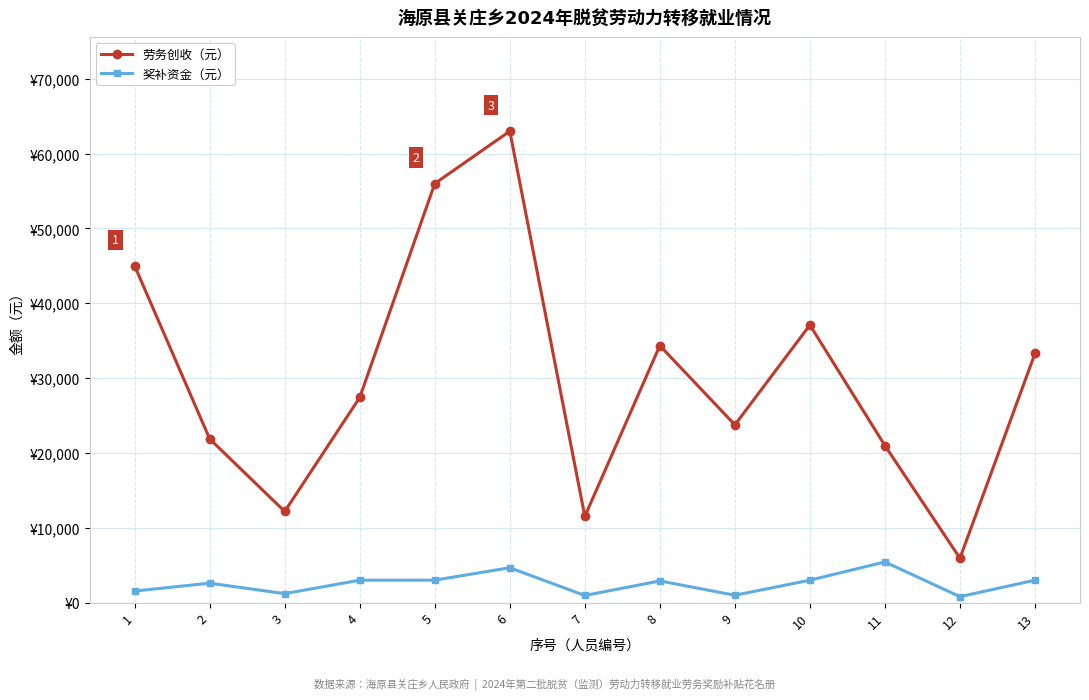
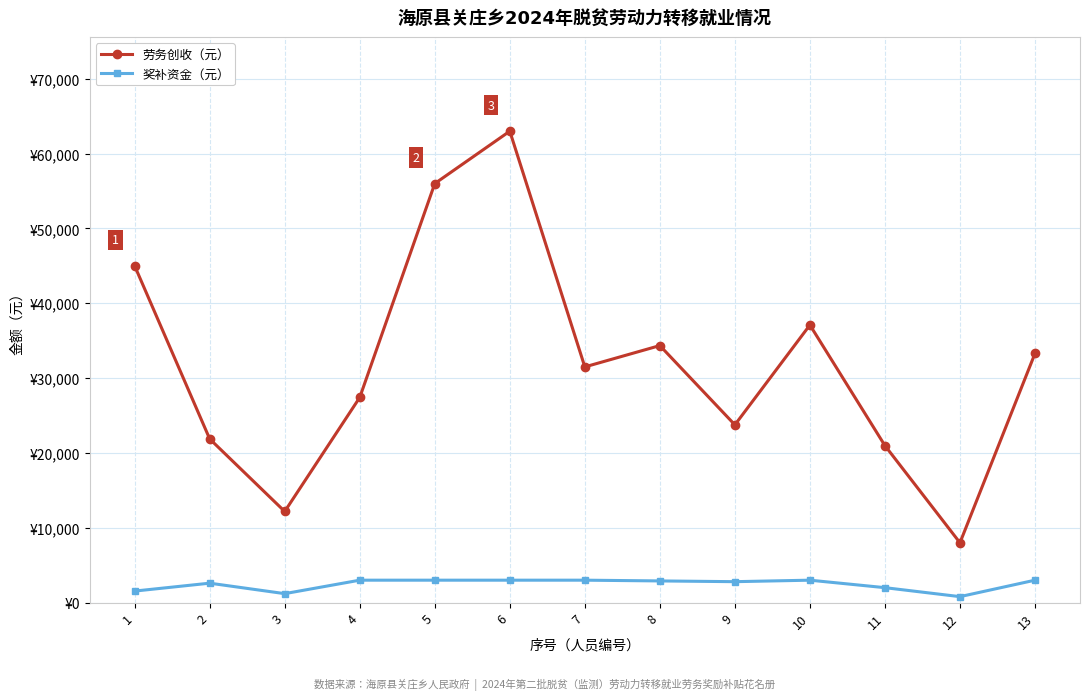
  {
    "劳务创收（元）": {
      "2": "¥22,000",
      "3": "¥12,000",
      "4": "¥27,000",
-     "7": "¥12,000",
+     "7": "¥32,000",
      "8": "¥34,000",
      "9": "¥24,000",
      "10": "¥37,000",
      "11": "¥21,000",
-     "12": "¥6,000",
+     "12": "¥8,000",
      "13": "¥33,000"
    },
    "奖补资金（元）": {
      "1": "¥2,000",
      "2": "¥3,000",
      "3": "¥1,000",
      "4": "¥3,000",
      "5": "¥3,000",
-     "6": "¥5,000",
-     "7": "¥1,000",
+     "6": "¥3,000",
+     "7": "¥3,000",
      "8": "¥3,000",
-     "9": "¥1,000",
+     "9": "¥3,000",
      "10": "¥3,000",
-     "11": "¥5,000",
+     "11": "¥2,000",
      "12": "¥1,000",
      "13": "¥3,000"
    }
  }
